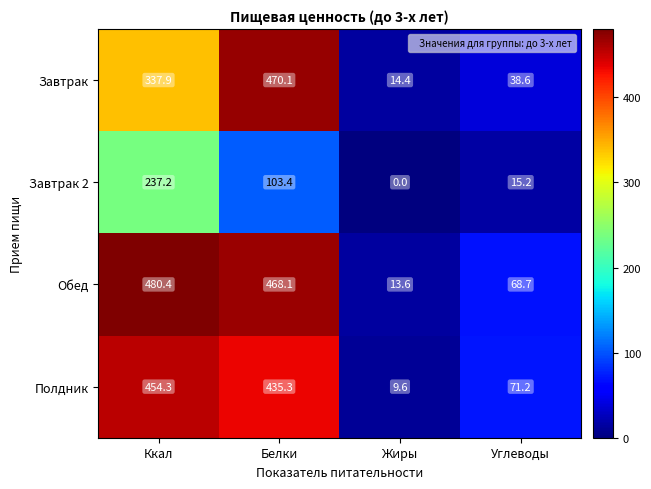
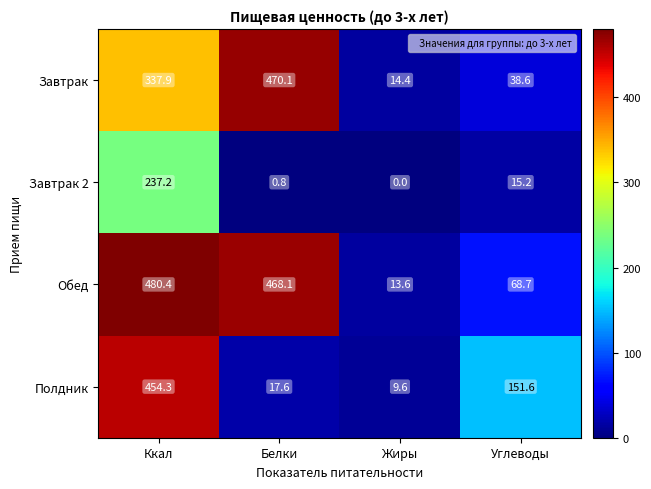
  {
    "Завтрак 2": {
-     "Белки": 103.4
+     "Белки": 0.8
    },
    "Полдник": {
-     "Белки": 435.3,
-     "Углеводы": 71.2
+     "Белки": 17.6,
+     "Углеводы": 151.6
    }
  }
